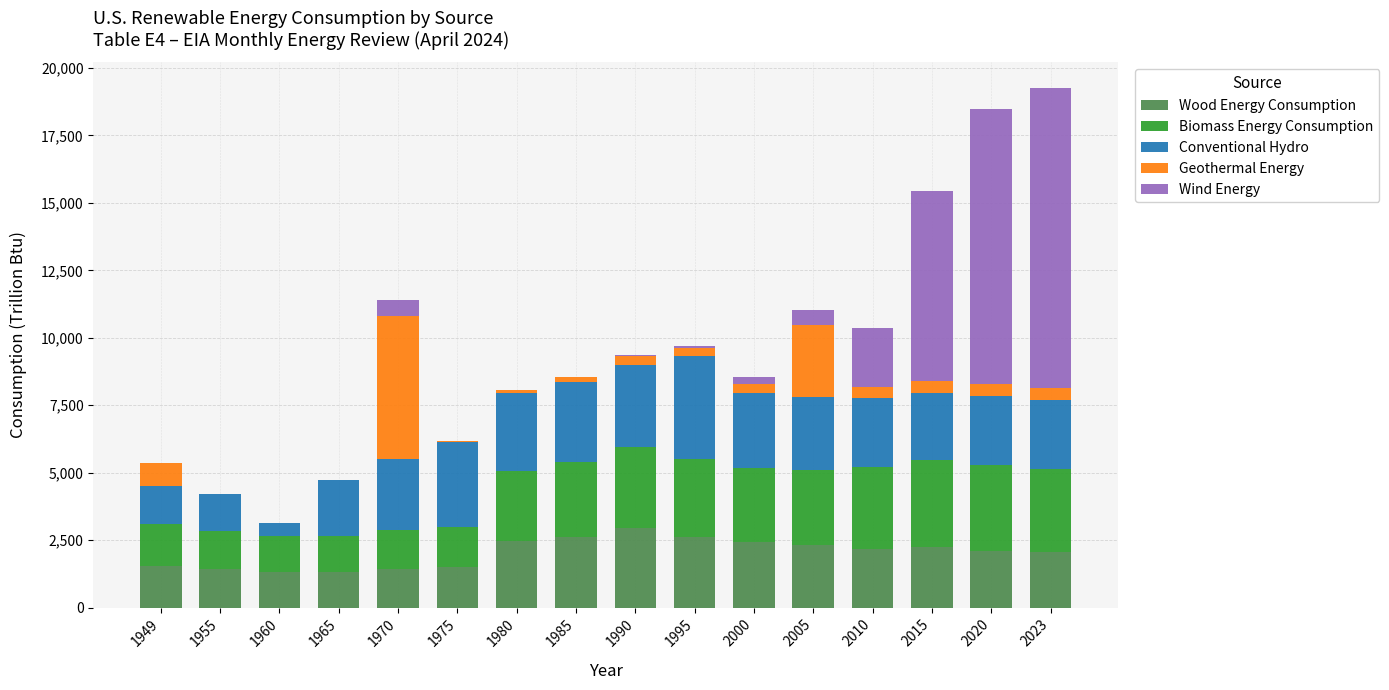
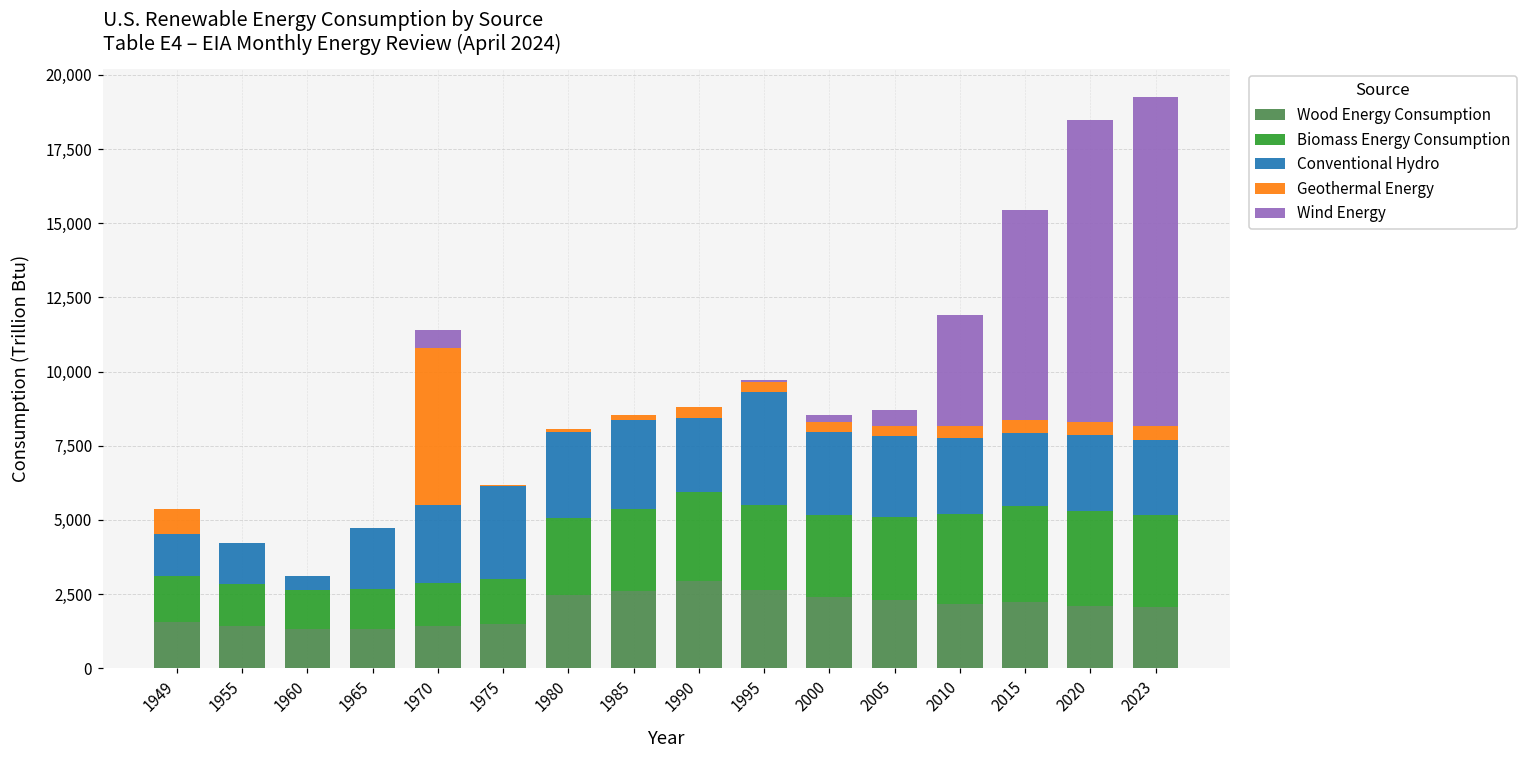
  {
    "Conventional Hydro": {
      "1949": "1,400",
      "1955": "1,400",
      "1960": "500",
      "1965": "2,100",
      "1970": "2,600",
      "1975": "3,200",
      "1980": "2,900",
      "1985": "3,000",
-     "1990": "3,000",
+     "1990": "2,500",
      "1995": "3,800",
      "2000": "2,800",
      "2005": "2,700",
      "2010": "2,500",
      "2015": "2,500",
      "2020": "2,600",
      "2023": "2,600"
    },
    "Geothermal Energy": {
      "1949": "800",
      "1955": "0",
      "1970": "5,300",
      "1980": "100",
      "1985": "200",
      "1990": "300",
      "1995": "300",
      "2000": "300",
-     "2005": "2,700",
+     "2005": "300",
      "2010": "400",
      "2015": "400",
      "2020": "400",
      "2023": "400"
    },
    "Wind Energy": {
      "1949": "0",
      "1955": "0",
      "1960": "0",
      "1965": "0",
      "1970": "600",
      "1975": "0",
      "1980": "0",
      "2000": "300",
      "2005": "600",
-     "2010": "2,200",
+     "2010": "3,800",
      "2015": "7,100",
      "2020": "10,200",
      "2023": "11,100"
    }
  }
